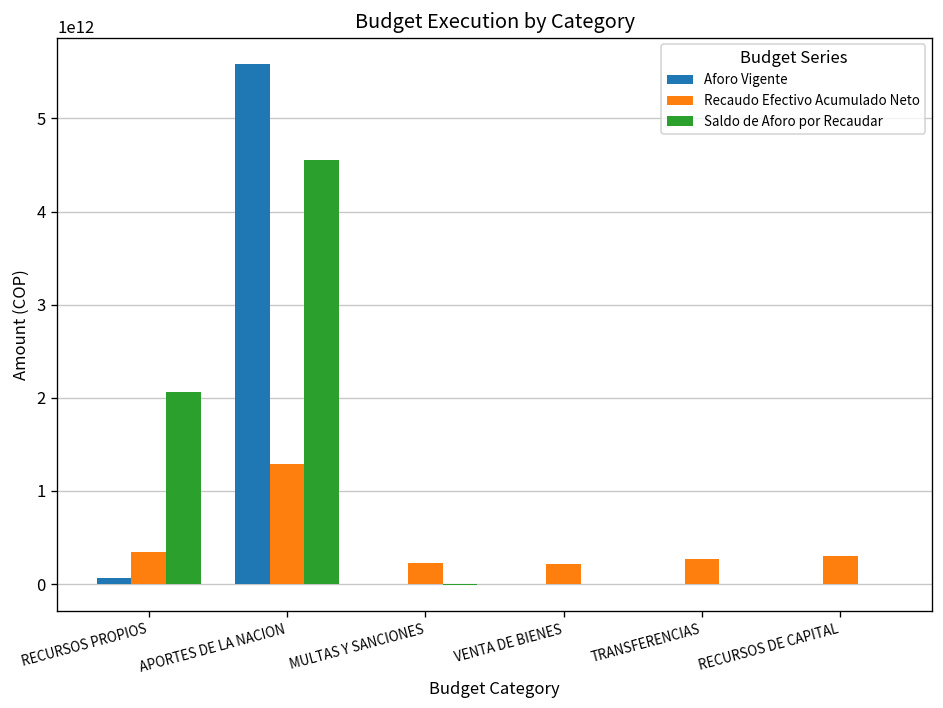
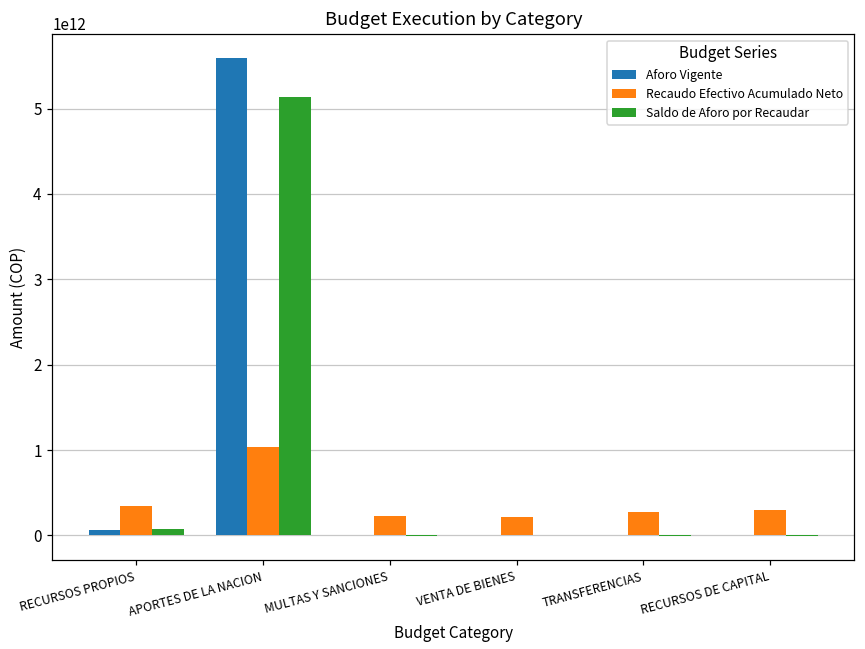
  {
    "Aforo Vigente": {
      "RECURSOS PROPIOS": 100000000000,
      "APORTES DE LA NACION": 5600000000000,
      "MULTAS Y SANCIONES": 0,
      "VENTA DE BIENES": 0,
      "TRANSFERENCIAS": 0,
      "RECURSOS DE CAPITAL": 0
    },
    "Recaudo Efectivo Acumulado Neto": {
      "RECURSOS PROPIOS": 300000000000,
-     "APORTES DE LA NACION": 1300000000000,
+     "APORTES DE LA NACION": 1000000000000,
      "MULTAS Y SANCIONES": 200000000000,
      "VENTA DE BIENES": 200000000000,
      "TRANSFERENCIAS": 300000000000,
      "RECURSOS DE CAPITAL": 300000000000
    },
    "Saldo de Aforo por Recaudar": {
-     "RECURSOS PROPIOS": 2100000000000,
-     "APORTES DE LA NACION": 4600000000000
+     "RECURSOS PROPIOS": 100000000000,
+     "APORTES DE LA NACION": 5100000000000
    }
  }
